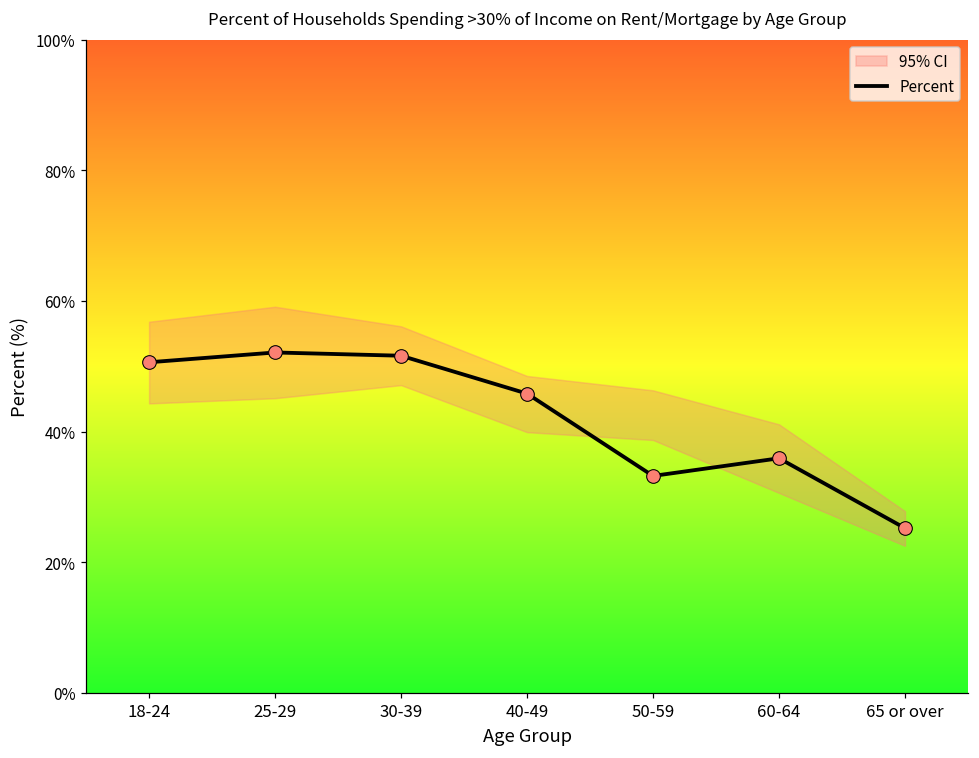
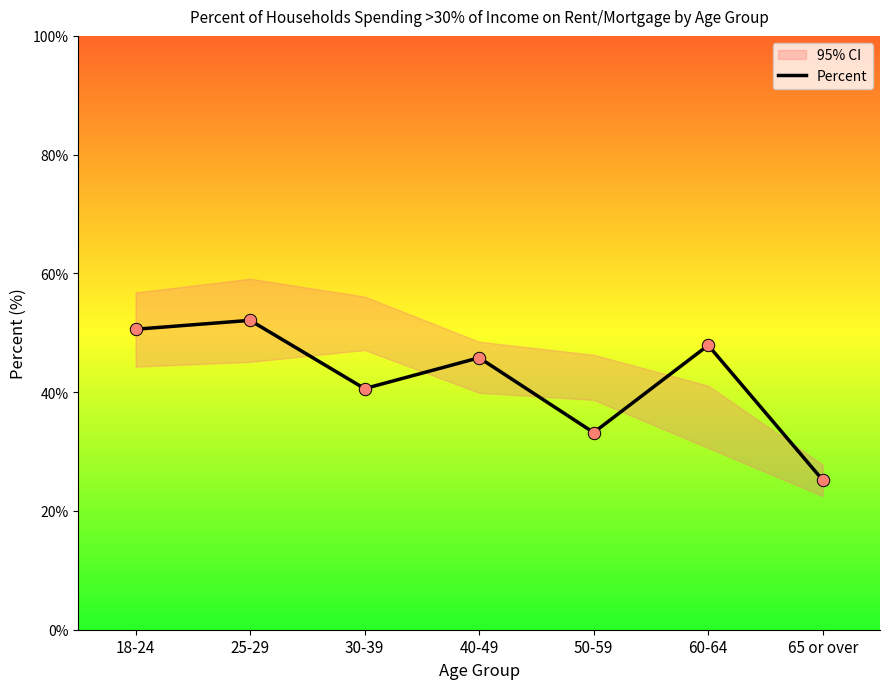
  {
    "Percent": {
      "18-24": "51%",
      "25-29": "52%",
-     "30-39": "52%",
+     "30-39": "41%",
      "40-49": "46%",
      "50-59": "33%",
-     "60-64": "36%",
+     "60-64": "48%",
      "65 or over": "25%"
    }
  }
